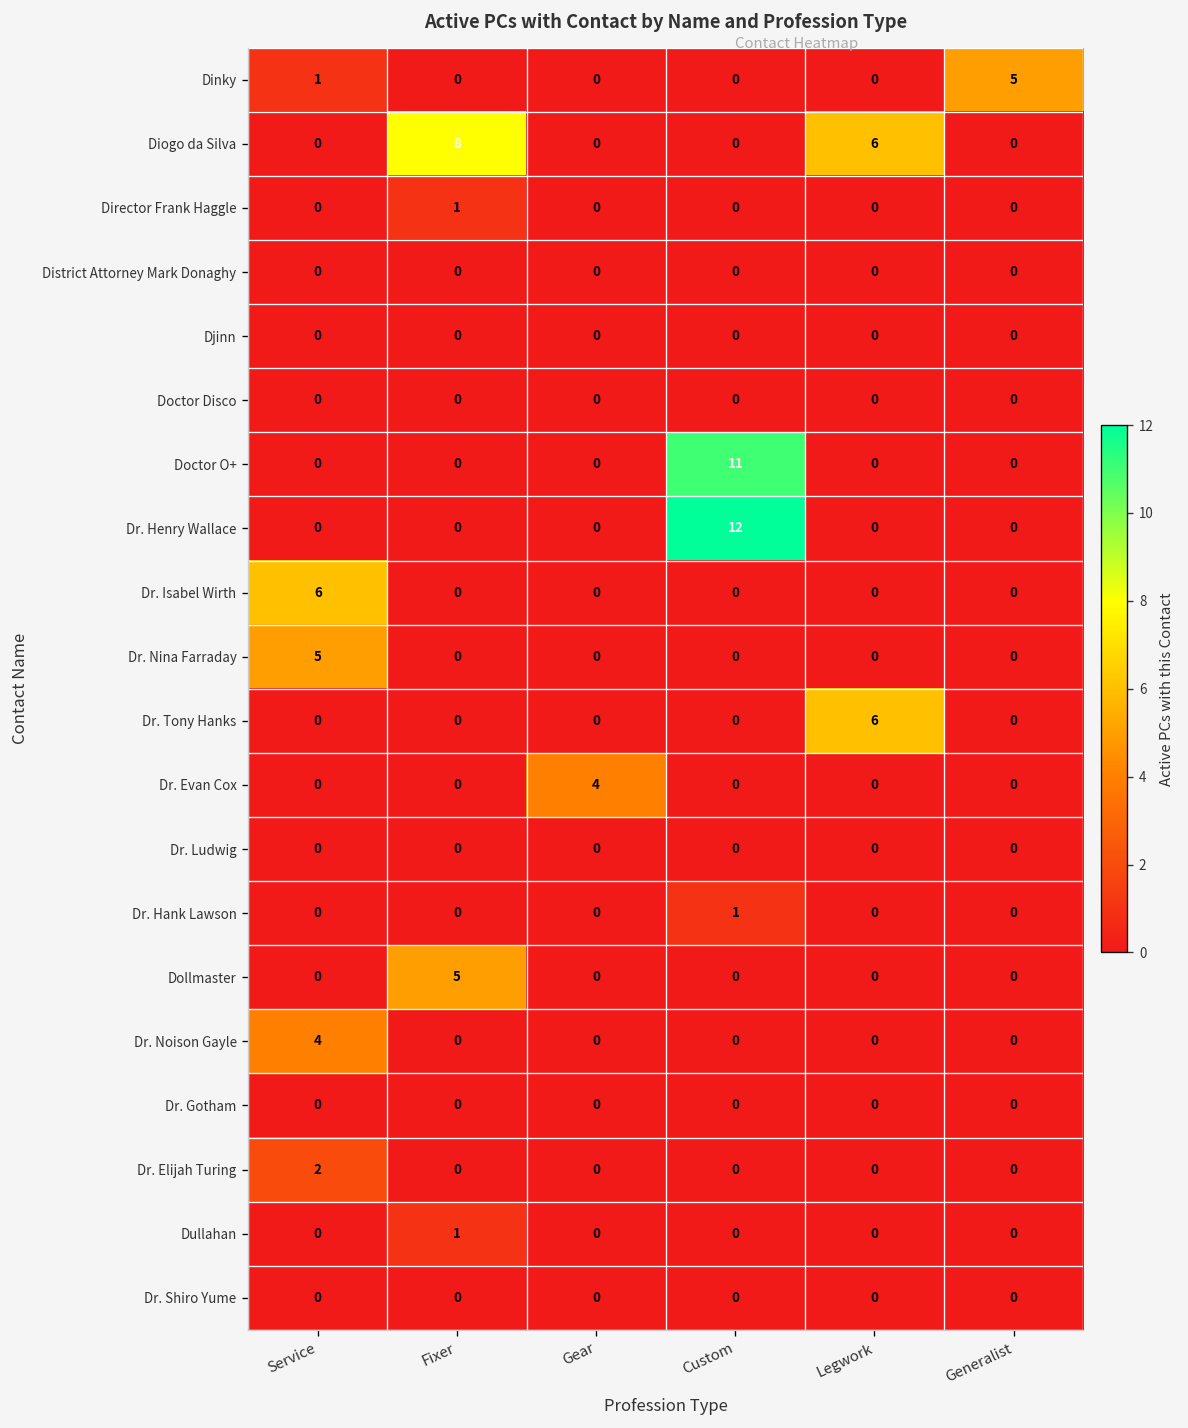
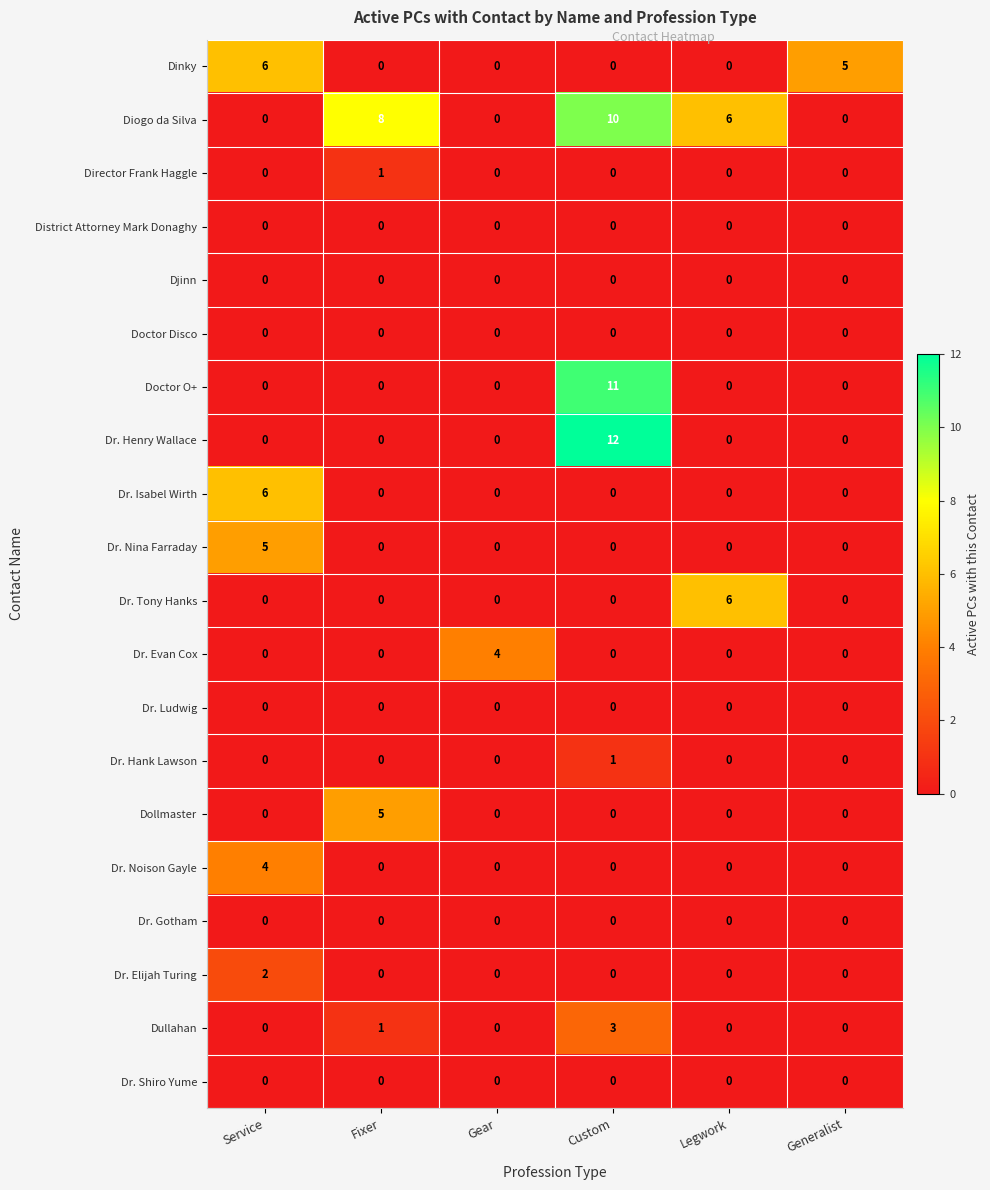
  {
    "Dinky": {
-     "Service": 1,
+     "Service": 6,
      "Fixer": 0,
      "Gear": 0,
      "Custom": 0,
      "Legwork": 0,
      "Generalist": 5
    },
    "Diogo da Silva": {
      "Service": 0,
      "Fixer": 8,
      "Gear": 0,
-     "Custom": 0,
+     "Custom": 10,
      "Legwork": 6,
      "Generalist": 0
    },
    "Director Frank Haggle": {
      "Service": 0,
      "Fixer": 1,
      "Gear": 0,
      "Custom": 0,
      "Legwork": 0,
      "Generalist": 0
    },
    "District Attorney Mark Donaghy": {
      "Service": 0,
      "Fixer": 0,
      "Gear": 0,
      "Custom": 0,
      "Legwork": 0,
      "Generalist": 0
    },
    "Djinn": {
      "Service": 0,
      "Fixer": 0,
      "Gear": 0,
      "Custom": 0,
      "Legwork": 0,
      "Generalist": 0
    },
    "Doctor Disco": {
      "Service": 0,
      "Fixer": 0,
      "Gear": 0,
      "Custom": 0,
      "Legwork": 0,
      "Generalist": 0
    },
    "Doctor O+": {
      "Service": 0,
      "Fixer": 0,
      "Gear": 0,
      "Custom": 11,
      "Legwork": 0,
      "Generalist": 0
    },
    "Dr. Henry Wallace": {
      "Service": 0,
      "Fixer": 0,
      "Gear": 0,
      "Custom": 12,
      "Legwork": 0,
      "Generalist": 0
    },
    "Dr. Isabel Wirth": {
      "Service": 6,
      "Fixer": 0,
      "Gear": 0,
      "Custom": 0,
      "Legwork": 0,
      "Generalist": 0
    },
    "Dr. Nina Farraday": {
      "Service": 5,
      "Fixer": 0,
      "Gear": 0,
      "Custom": 0,
      "Legwork": 0,
      "Generalist": 0
    },
    "Dr. Tony Hanks": {
      "Service": 0,
      "Fixer": 0,
      "Gear": 0,
      "Custom": 0,
      "Legwork": 6,
      "Generalist": 0
    },
    "Dr. Evan Cox": {
      "Service": 0,
      "Fixer": 0,
      "Gear": 4,
      "Custom": 0,
      "Legwork": 0,
      "Generalist": 0
    },
    "Dr. Ludwig": {
      "Service": 0,
      "Fixer": 0,
      "Gear": 0,
      "Custom": 0,
      "Legwork": 0,
      "Generalist": 0
    },
    "Dr. Hank Lawson": {
      "Service": 0,
      "Fixer": 0,
      "Gear": 0,
      "Custom": 1,
      "Legwork": 0,
      "Generalist": 0
    },
    "Dollmaster": {
      "Service": 0,
      "Fixer": 5,
      "Gear": 0,
      "Custom": 0,
      "Legwork": 0,
      "Generalist": 0
    },
    "Dr. Noison Gayle": {
      "Service": 4,
      "Fixer": 0,
      "Gear": 0,
      "Custom": 0,
      "Legwork": 0,
      "Generalist": 0
    },
    "Dr. Gotham": {
      "Service": 0,
      "Fixer": 0,
      "Gear": 0,
      "Custom": 0,
      "Legwork": 0,
      "Generalist": 0
    },
    "Dr. Elijah Turing": {
      "Service": 2,
      "Fixer": 0,
      "Gear": 0,
      "Custom": 0,
      "Legwork": 0,
      "Generalist": 0
    },
    "Dullahan": {
      "Service": 0,
      "Fixer": 1,
      "Gear": 0,
-     "Custom": 0,
+     "Custom": 3,
      "Legwork": 0,
      "Generalist": 0
    },
    "Dr. Shiro Yume": {
      "Service": 0,
      "Fixer": 0,
      "Gear": 0,
      "Custom": 0,
      "Legwork": 0,
      "Generalist": 0
    }
  }
